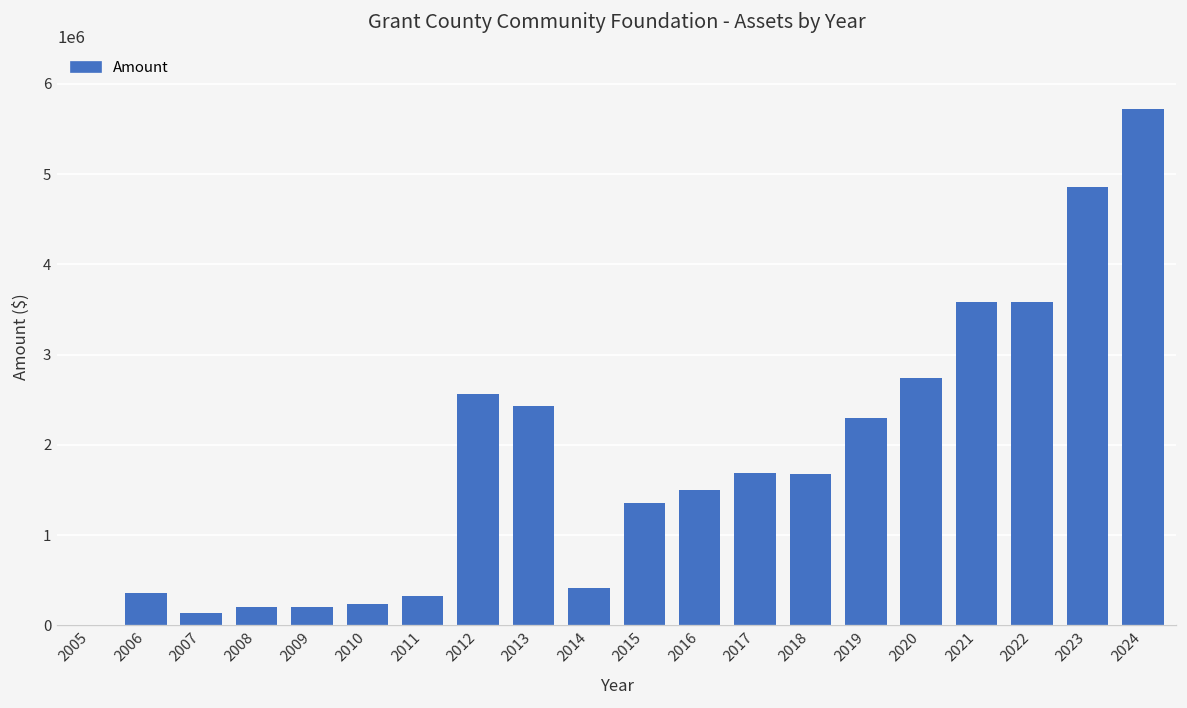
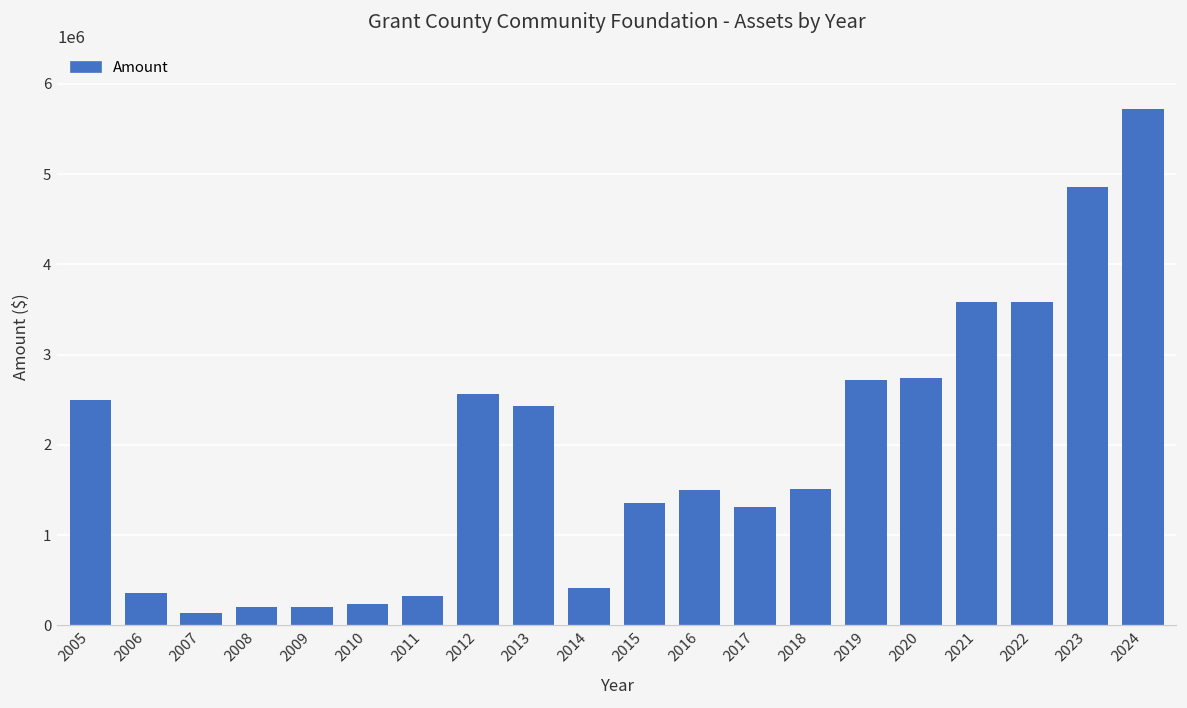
  {
-   "2005": 0,
+   "2005": 2500000,
    "2006": 400000,
    "2007": 100000,
    "2008": 200000,
    "2009": 200000,
    "2010": 200000,
    "2011": 300000,
    "2012": 2600000,
    "2013": 2400000,
    "2014": 400000,
    "2015": 1400000,
    "2016": 1500000,
-   "2017": 1700000,
-   "2018": 1700000,
-   "2019": 2300000,
+   "2017": 1300000,
+   "2018": 1500000,
+   "2019": 2700000,
    "2020": 2700000,
    "2021": 3600000,
    "2022": 3600000,
    "2023": 4900000,
    "2024": 5700000
  }
